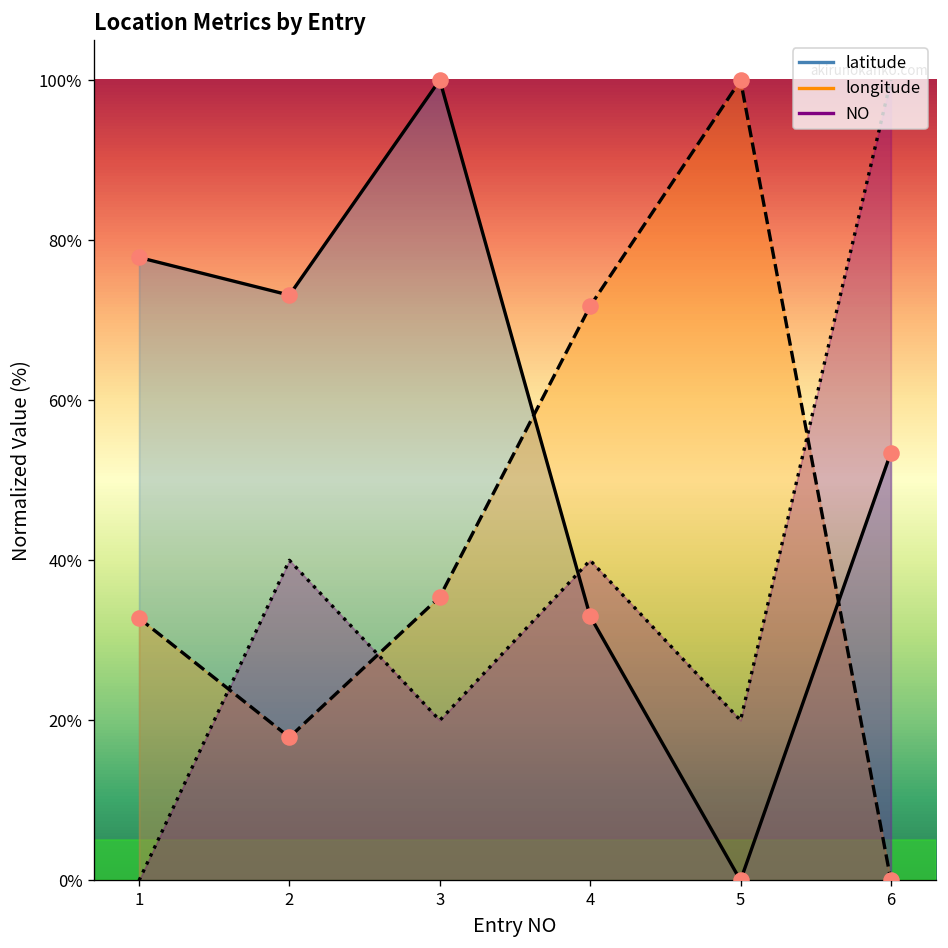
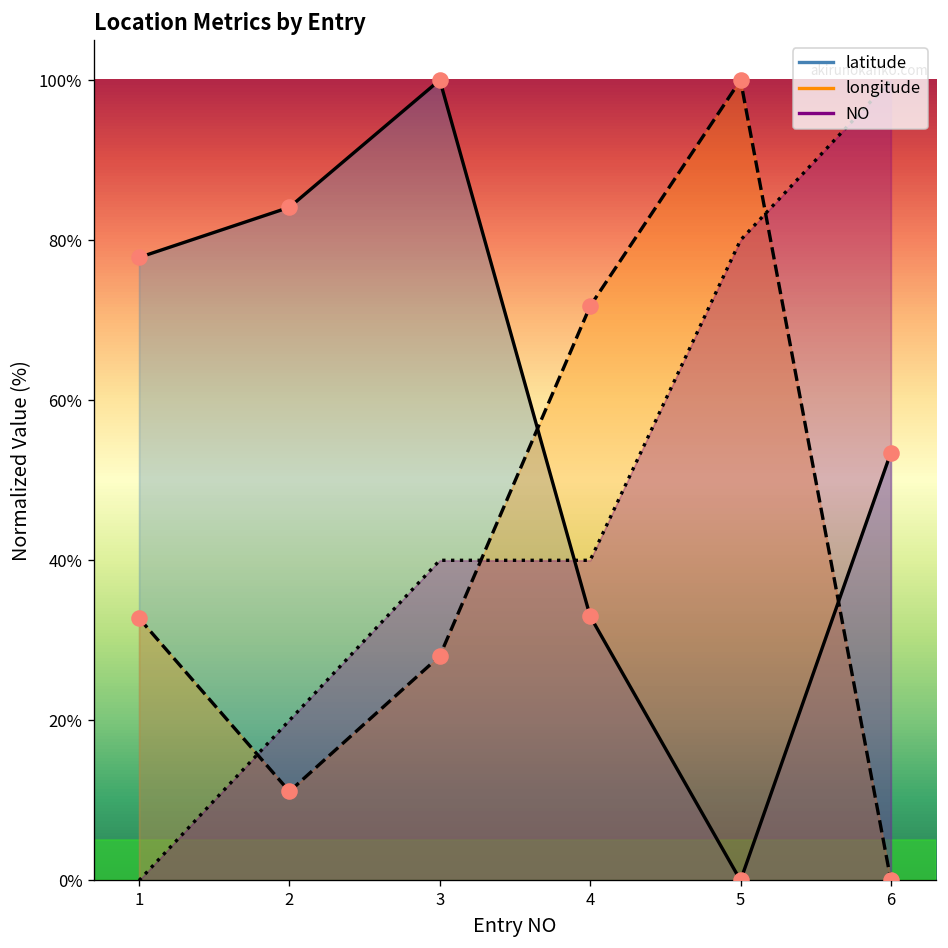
  {
    "latitude": {
      "1": "78%",
-     "2": "73%",
+     "2": "84%",
      "3": "100%",
      "4": "33%",
      "6": "53%"
    },
    "longitude": {
      "1": "33%",
-     "2": "18%",
-     "3": "35%",
+     "2": "11%",
+     "3": "28%",
      "4": "72%",
      "5": "100%"
    },
    "NO": {
-     "2": "40%",
-     "3": "20%",
+     "2": "20%",
+     "3": "40%",
      "4": "40%",
-     "5": "20%"
+     "5": "80%"
    }
  }
